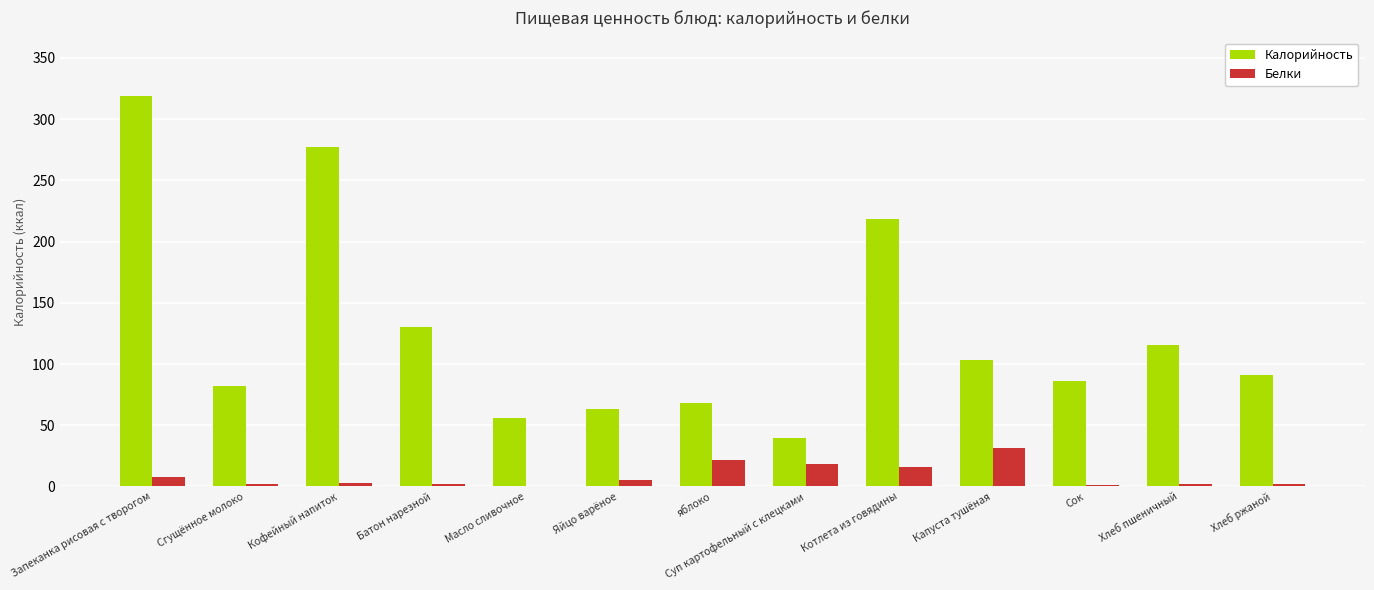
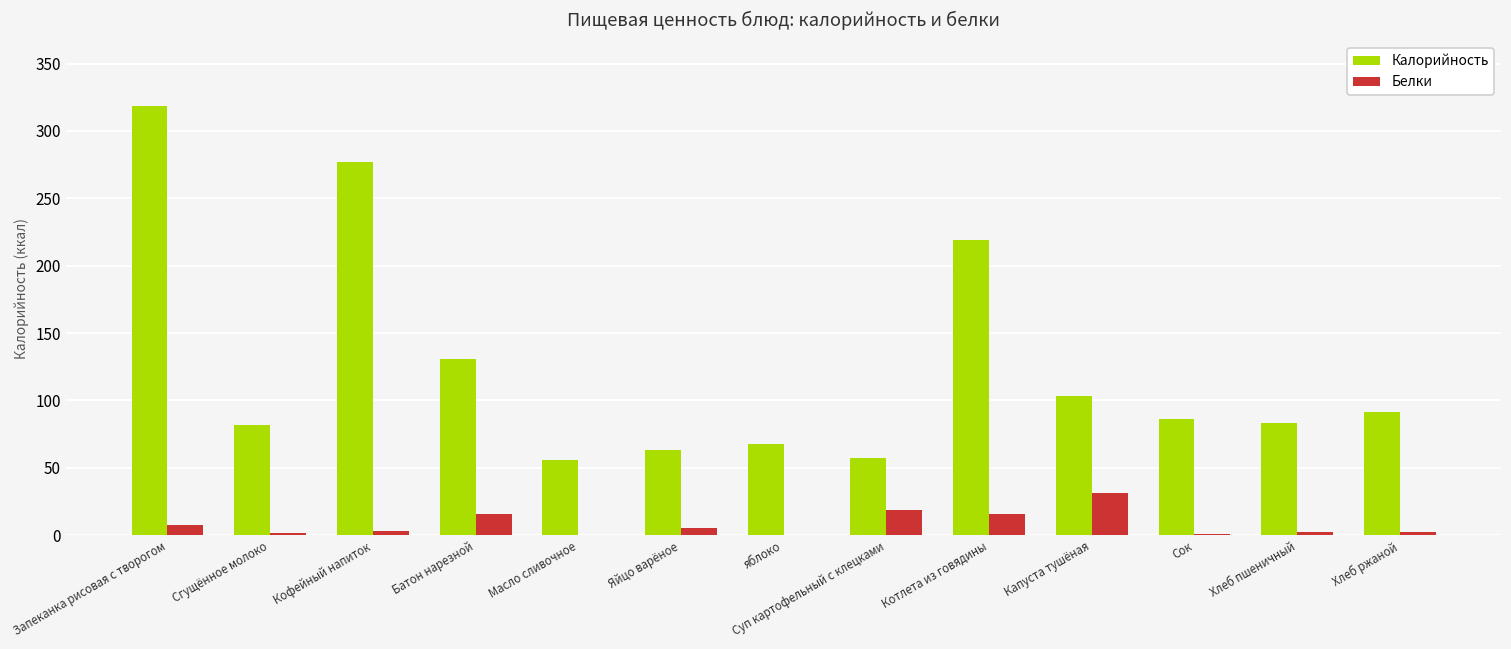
  {
    "Калорийность": {
      "Запеканка рисовая с творогом": 319,
      "Сгущённое молоко": 82,
      "Кофейный напиток": 277,
      "Батон нарезной": 131,
      "Масло сливочное": 56,
      "Яйцо варёное": 63,
      "яблоко": 68,
-     "Суп картофельный с клецками": 39,
+     "Суп картофельный с клецками": 58,
      "Котлета из говядины": 219,
      "Капуста тушёная": 104,
      "Сок": 86,
-     "Хлеб пшеничный": 115,
+     "Хлеб пшеничный": 84,
      "Хлеб ржаной": 91
    },
    "Белки": {
      "Запеканка рисовая с творогом": 7,
      "Кофейный напиток": 3,
-     "Батон нарезной": 2,
+     "Батон нарезной": 16,
      "Яйцо варёное": 5,
-     "яблоко": 21,
+     "яблоко": 0,
      "Суп картофельный с клецками": 18,
      "Котлета из говядины": 16,
      "Капуста тушёная": 32,
      "Хлеб ржаной": 2
    }
  }
